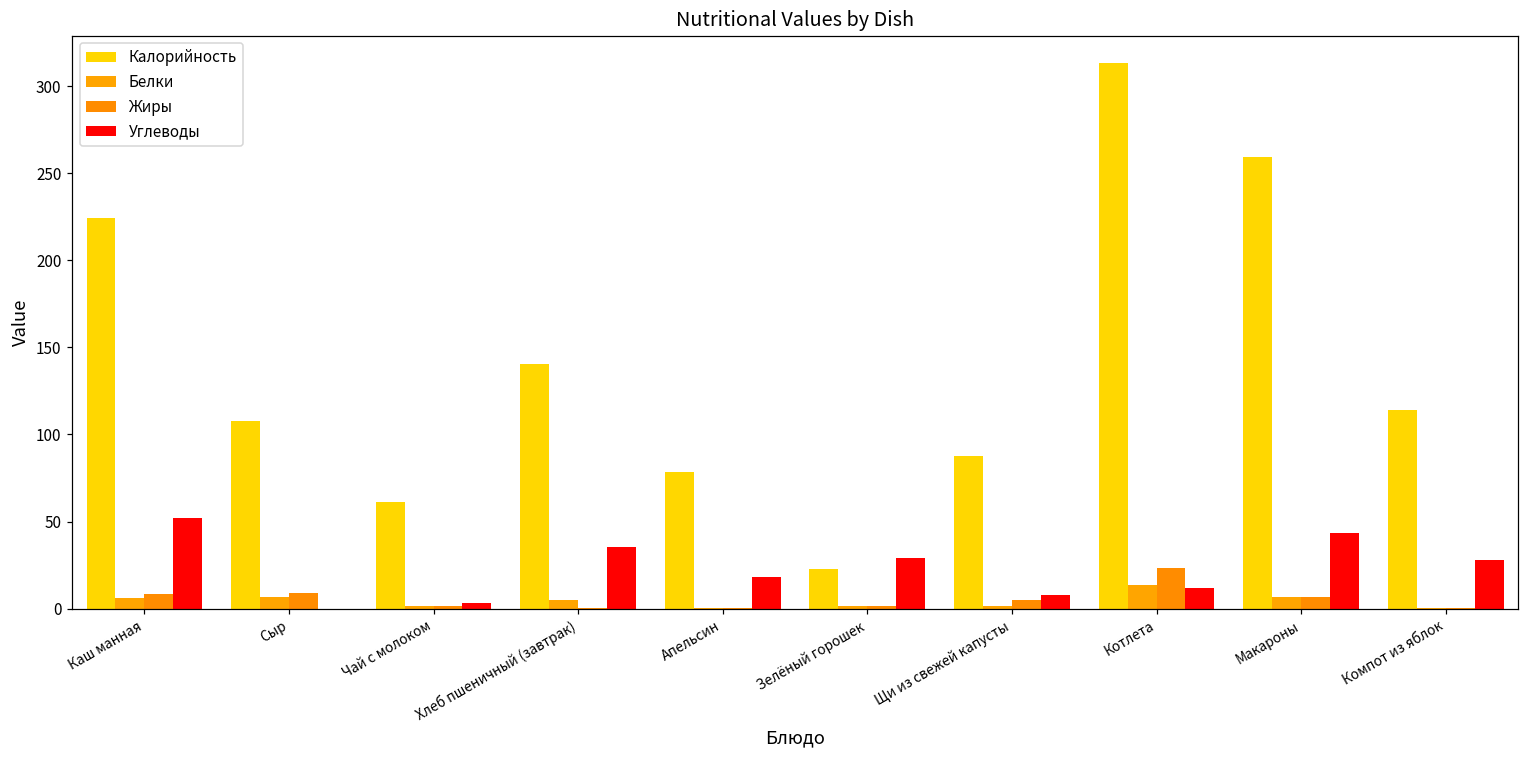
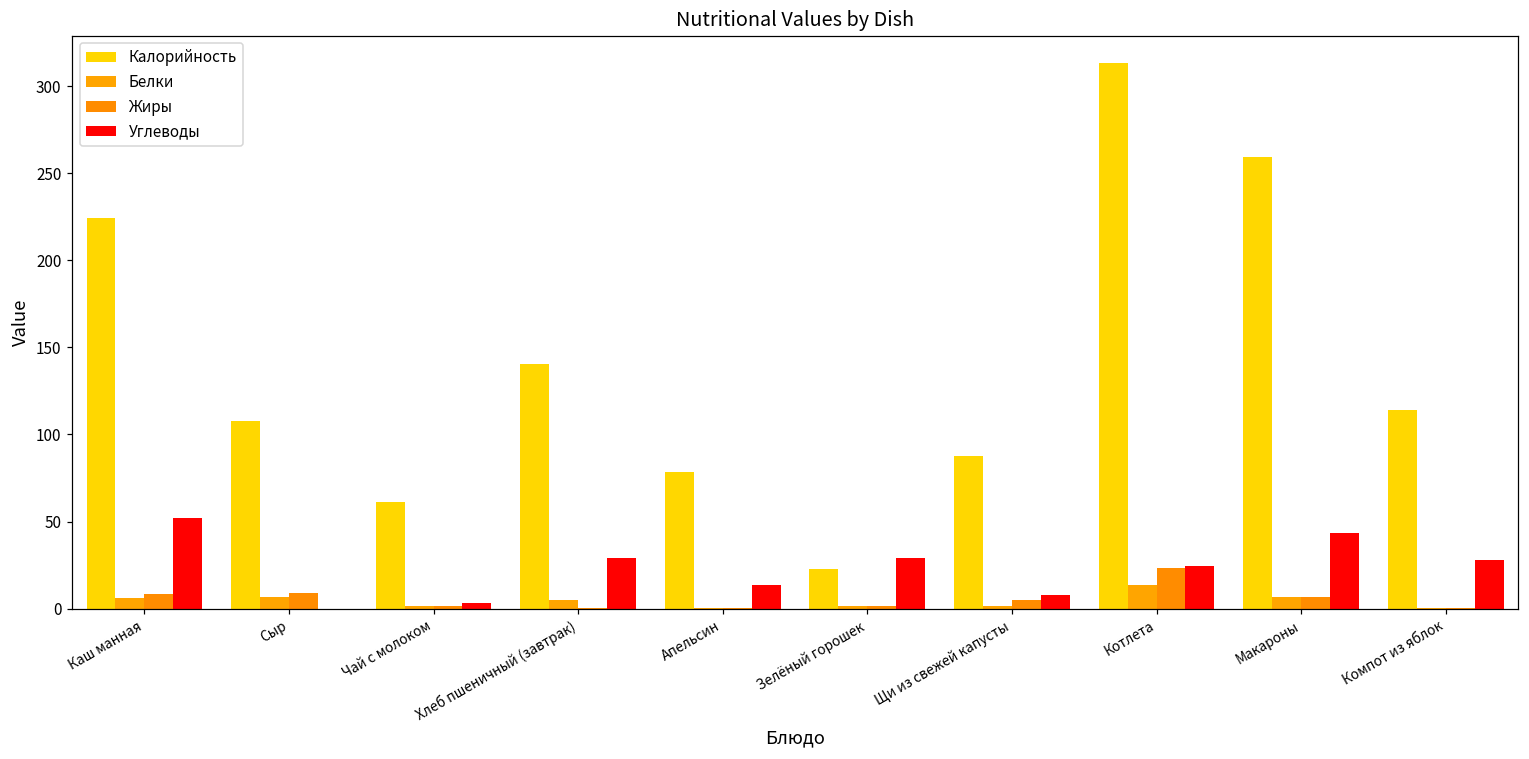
  {
    "Углеводы": {
      "Каш манная": 52,
      "Сыр": 0,
      "Чай с молоком": 3,
-     "Хлеб пшеничный (завтрак)": 36,
-     "Апельсин": 18,
+     "Хлеб пшеничный (завтрак)": 29,
+     "Апельсин": 13,
      "Зелёный горошек": 29,
      "Щи из свежей капусты": 8,
-     "Котлета": 12,
+     "Котлета": 24,
      "Макароны": 43,
      "Компот из яблок": 28
    }
  }
